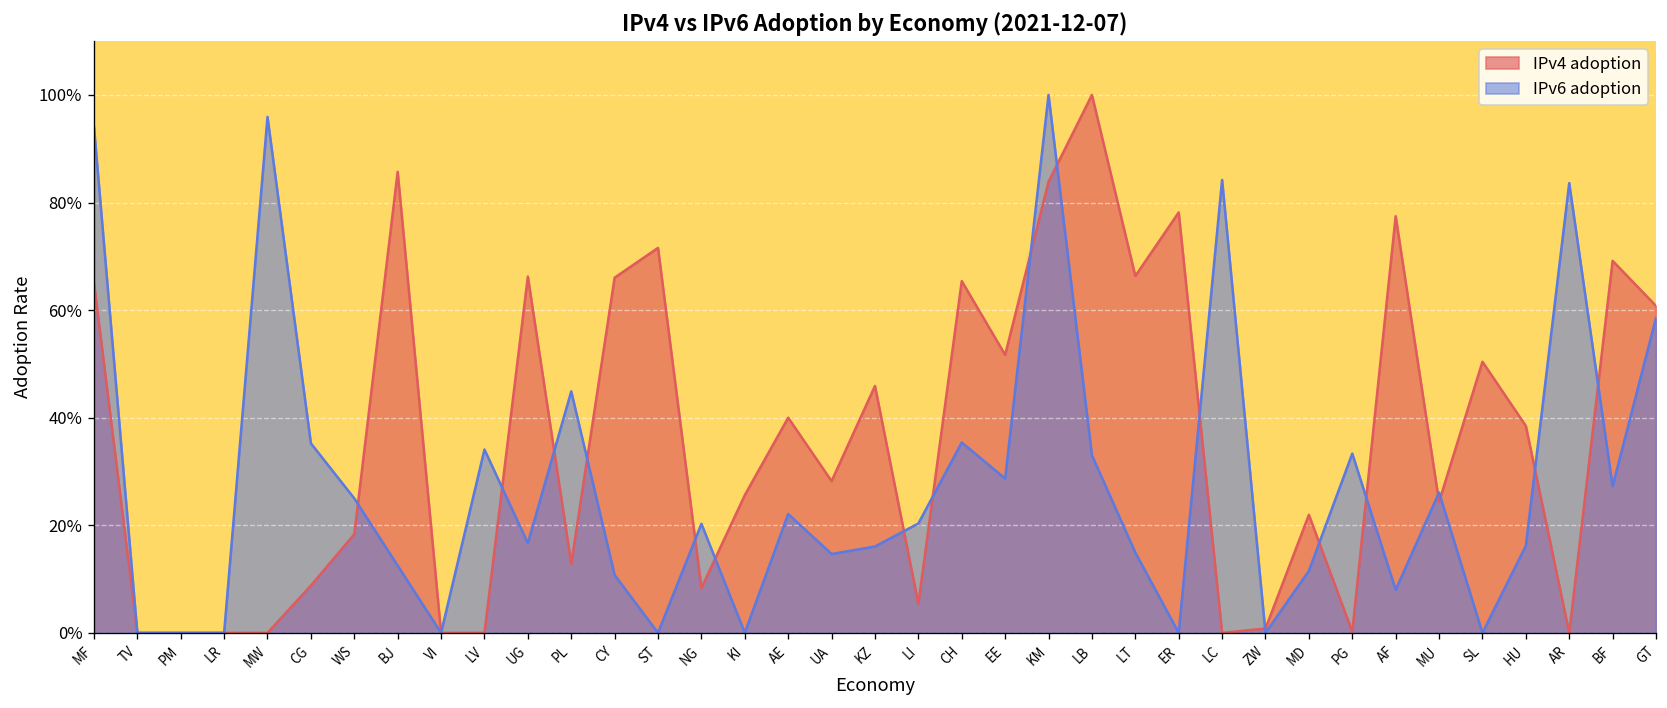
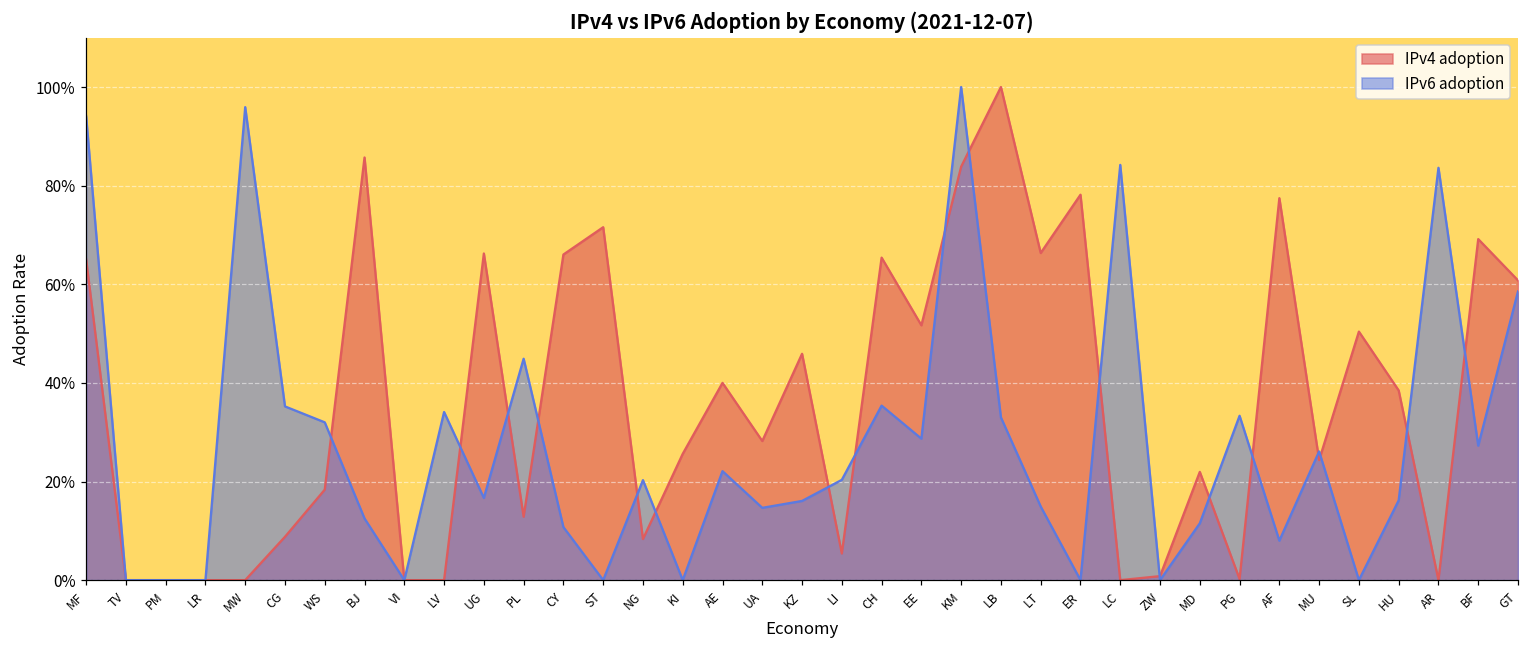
  {
    "IPv4 adoption": {
      "MF": "65%",
      "MW": "0%",
      "CG": "9%",
      "WS": "18%",
      "BJ": "86%",
      "LV": "0%",
      "UG": "66%",
      "PL": "13%",
      "CY": "66%",
      "ST": "72%",
      "NG": "8%",
      "KI": "26%",
      "AE": "40%",
      "UA": "28%",
      "KZ": "46%",
      "LI": "5%",
      "CH": "65%",
      "EE": "52%",
      "KM": "84%",
      "LB": "100%",
      "LT": "66%",
      "ER": "78%",
      "LC": "0%",
      "ZW": "1%",
      "MD": "22%",
      "PG": "0%",
      "AF": "77%",
      "MU": "24%",
      "SL": "50%",
      "HU": "38%",
      "AR": "0%",
      "BF": "69%",
      "GT": "61%"
    },
    "IPv6 adoption": {
      "MF": "94%",
      "MW": "96%",
      "CG": "35%",
-     "WS": "25%",
+     "WS": "32%",
      "BJ": "13%",
      "LV": "34%",
      "UG": "17%",
      "PL": "45%",
      "CY": "11%",
      "ST": "0%",
      "NG": "20%",
      "KI": "0%",
      "AE": "22%",
      "UA": "15%",
      "KZ": "16%",
      "LI": "20%",
      "CH": "35%",
      "EE": "29%",
      "KM": "100%",
      "LB": "33%",
      "LT": "15%",
      "ER": "0%",
      "LC": "84%",
      "ZW": "0%",
      "MD": "12%",
      "PG": "33%",
      "AF": "8%",
      "MU": "26%",
      "SL": "0%",
      "HU": "16%",
      "AR": "84%",
      "BF": "27%",
      "GT": "59%"
    }
  }
